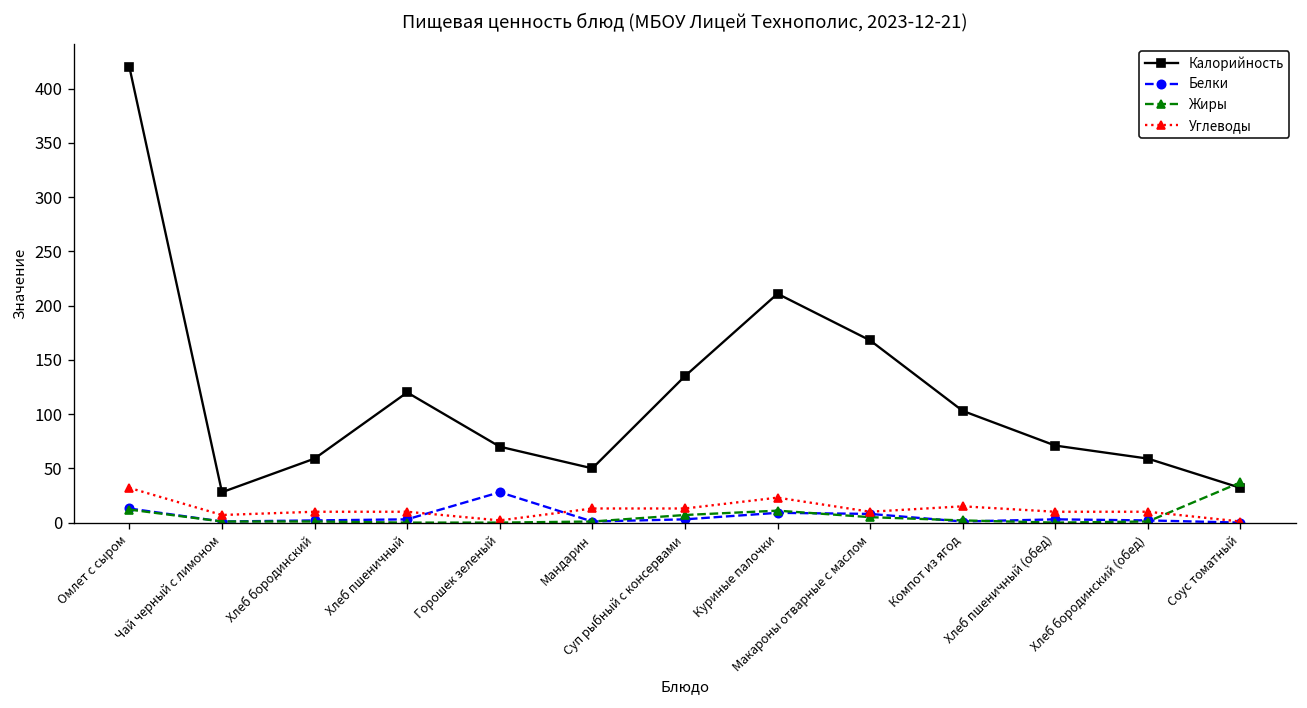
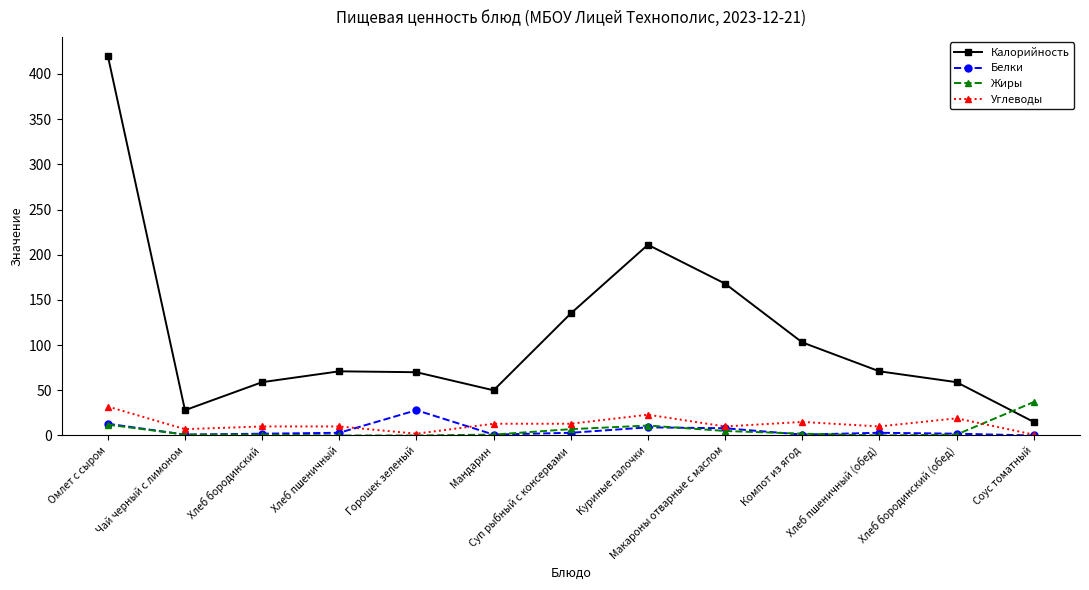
  {
    "Калорийность": {
      "Омлет с сыром": 420,
      "Чай черный с лимоном": 30,
      "Хлеб бородинский": 60,
-     "Хлеб пшеничный": 120,
+     "Хлеб пшеничный": 70,
      "Горошек зеленый": 70,
      "Мандарин": 50,
      "Суп рыбный с консервами": 140,
      "Куриные палочки": 210,
      "Макароны отварные с маслом": 170,
      "Компот из ягод": 100,
      "Хлеб пшеничный (обед)": 70,
      "Хлеб бородинский (обед)": 60,
-     "Соус томатный": 30
+     "Соус томатный": 20
    },
    "Белки": {
      "Хлеб пшеничный": 0,
      "Горошек зеленый": 30,
      "Суп рыбный с консервами": 0,
      "Хлеб пшеничный (обед)": 0
    },
    "Жиры": {
      "Хлеб пшеничный": 0,
      "Суп рыбный с консервами": 10,
      "Макароны отварные с маслом": 10,
      "Хлеб пшеничный (обед)": 0,
      "Соус томатный": 40
    },
    "Углеводы": {
      "Омлет с сыром": 30,
      "Чай черный с лимоном": 10,
      "Хлеб бородинский": 10,
      "Хлеб пшеничный": 10,
      "Мандарин": 10,
      "Суп рыбный с консервами": 10,
      "Куриные палочки": 20,
      "Компот из ягод": 20,
      "Хлеб пшеничный (обед)": 10,
-     "Хлеб бородинский (обед)": 10
+     "Хлеб бородинский (обед)": 20
    }
  }
